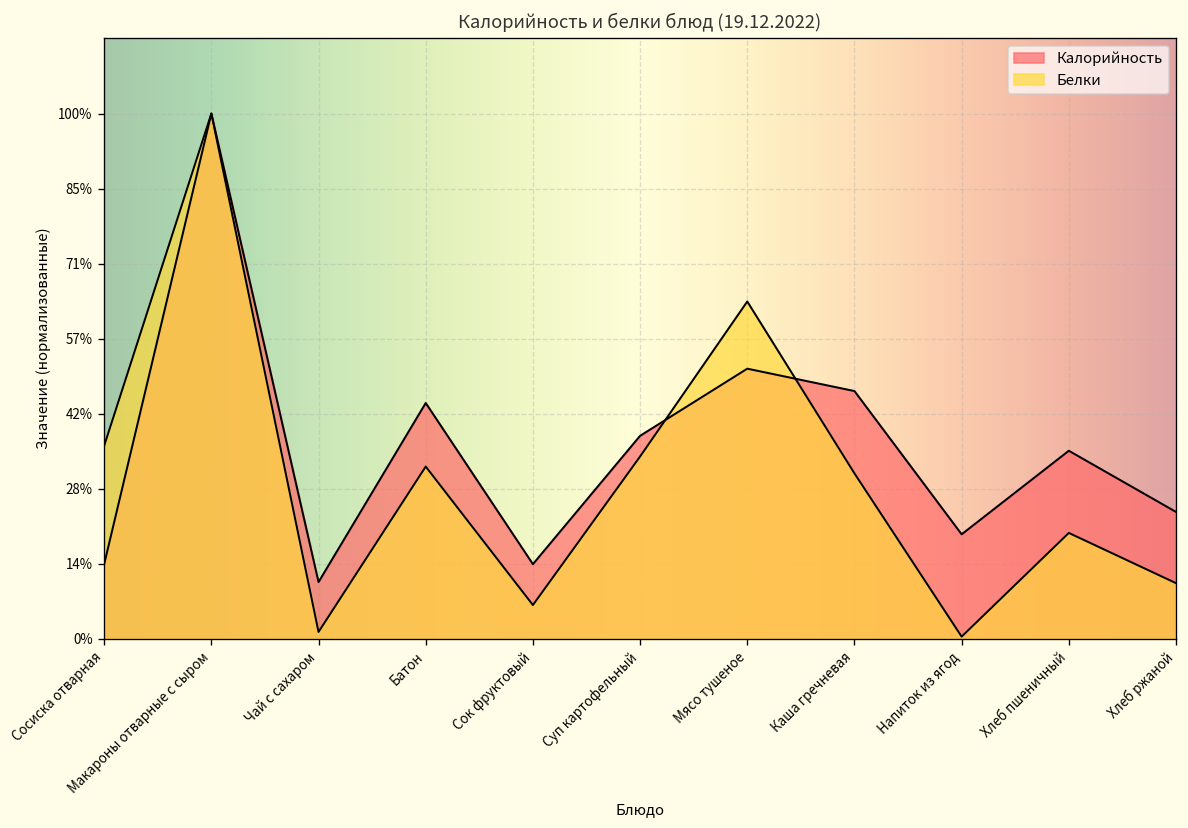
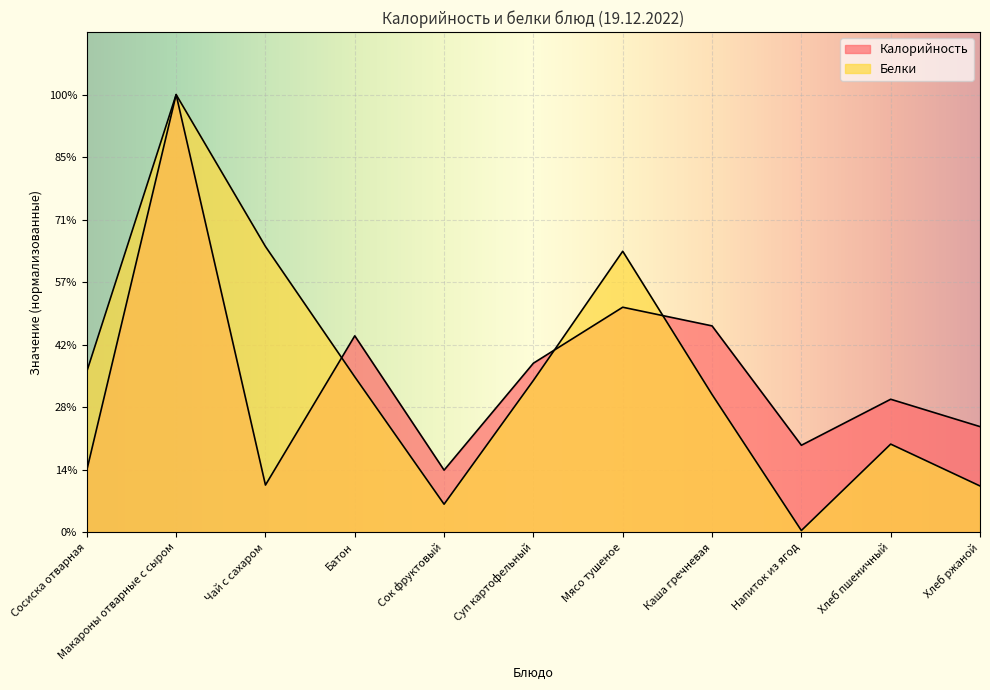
  {
    "Калорийность": {
      "Сосиска отварная": "14%",
      "Чай с сахаром": "11%",
      "Батон": "45%",
      "Сок фруктовый": "14%",
      "Суп картофельный": "39%",
      "Мясо тушеное": "51%",
      "Каша гречневая": "47%",
      "Напиток из ягод": "20%",
-     "Хлеб пшеничный": "36%",
+     "Хлеб пшеничный": "30%",
      "Хлеб ржаной": "24%"
    },
    "Белки": {
      "Сосиска отварная": "37%",
-     "Чай с сахаром": "1%",
-     "Батон": "33%",
+     "Чай с сахаром": "65%",
+     "Батон": "36%",
      "Сок фруктовый": "6%",
      "Суп картофельный": "35%",
      "Мясо тушеное": "64%",
      "Каша гречневая": "31%",
      "Напиток из ягод": "0%",
      "Хлеб пшеничный": "20%",
      "Хлеб ржаной": "11%"
    }
  }
